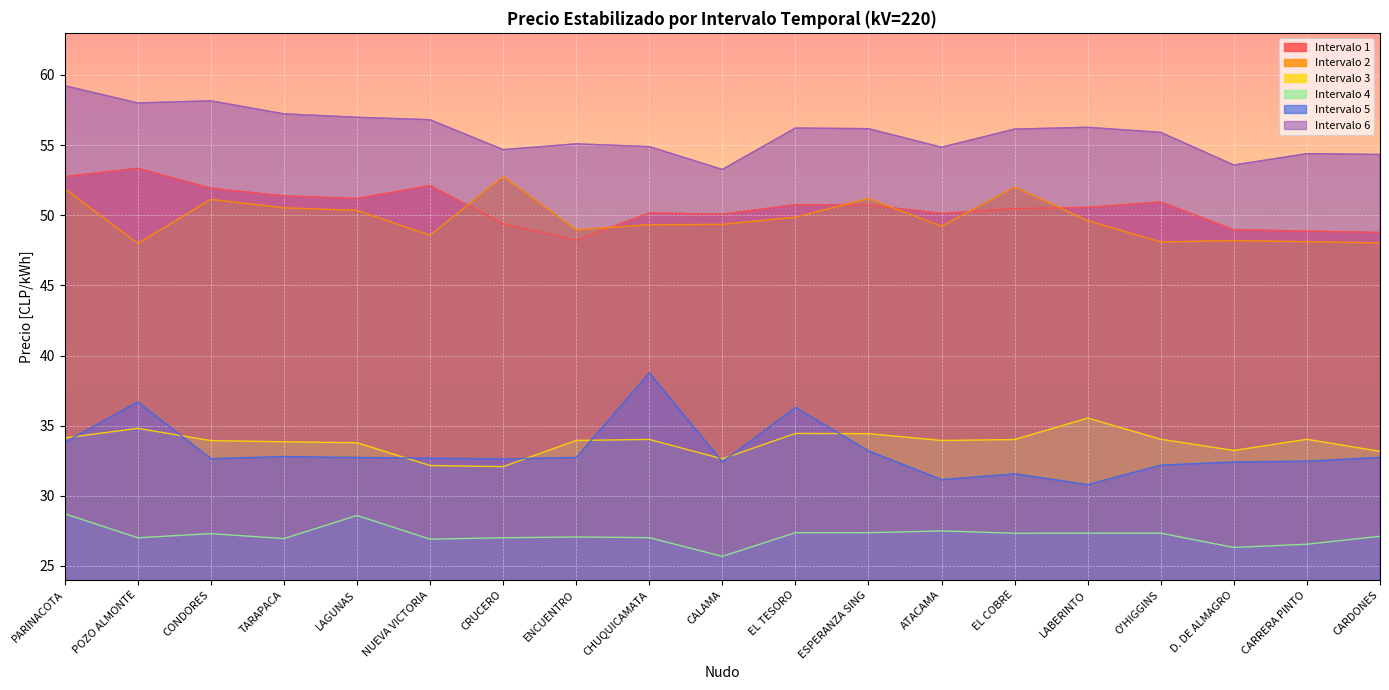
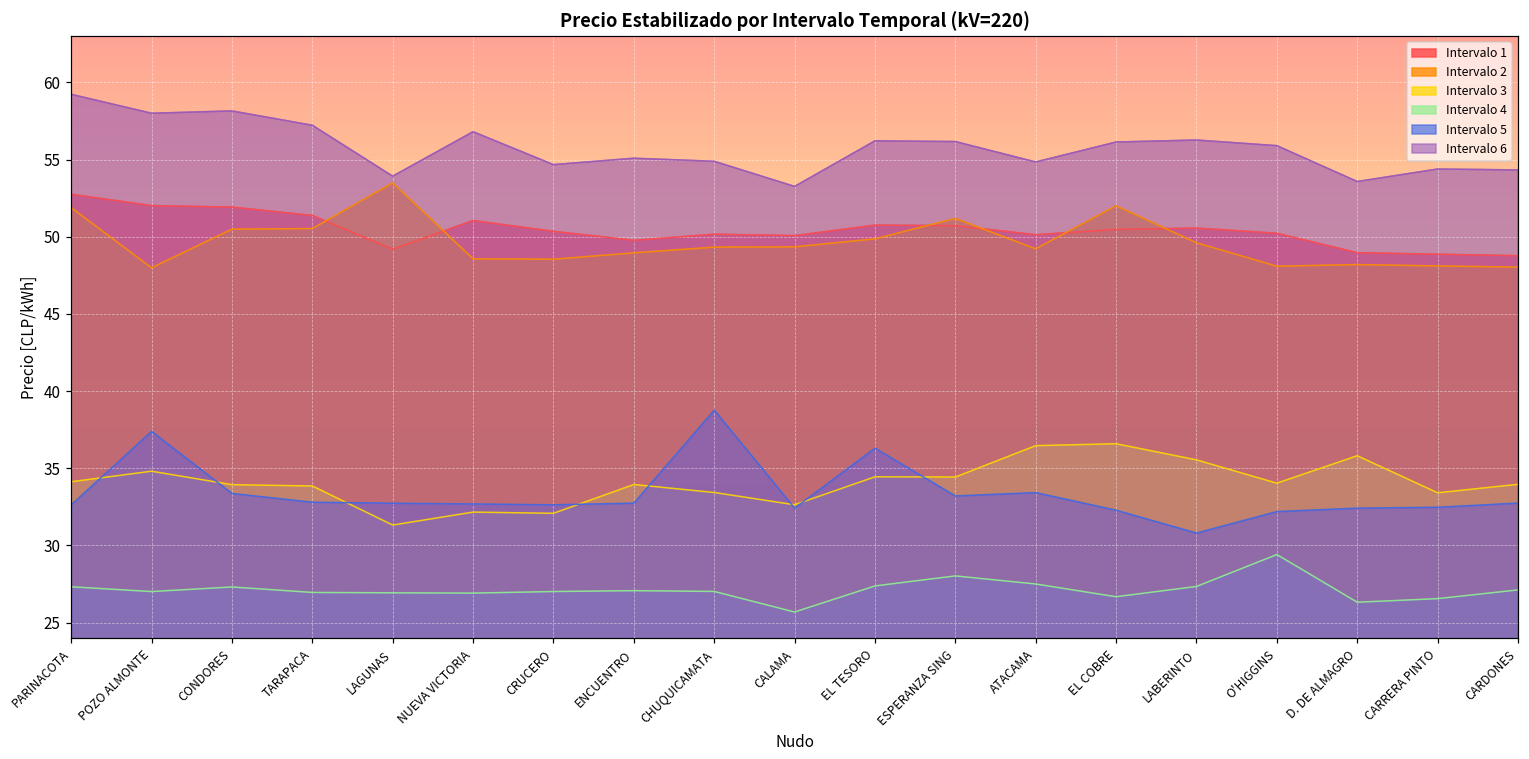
  {
    "Intervalo 1": {
      "PARINACOTA": 52.8,
-     "POZO ALMONTE": 53.3,
+     "POZO ALMONTE": 52.0,
      "CONDORES": 51.9,
      "TARAPACA": 51.4,
-     "LAGUNAS": 51.2,
-     "NUEVA VICTORIA": 52.1,
-     "CRUCERO": 49.4,
-     "ENCUENTRO": 48.2,
+     "LAGUNAS": 49.2,
+     "NUEVA VICTORIA": 51.1,
+     "CRUCERO": 50.4,
+     "ENCUENTRO": 49.8,
      "CHUQUICAMATA": 50.2,
      "CALAMA": 50.1,
      "EL TESORO": 50.8,
      "ESPERANZA SING": 50.7,
      "ATACAMA": 50.1,
      "EL COBRE": 50.5,
      "LABERINTO": 50.6,
-     "O'HIGGINS": 50.9,
+     "O'HIGGINS": 50.2,
      "D. DE ALMAGRO": 49.0,
      "CARRERA PINTO": 48.9,
      "CARDONES": 48.8
    },
    "Intervalo 2": {
      "PARINACOTA": 51.9,
      "POZO ALMONTE": 48.0,
-     "CONDORES": 51.1,
+     "CONDORES": 50.5,
      "TARAPACA": 50.5,
-     "LAGUNAS": 50.3,
+     "LAGUNAS": 53.5,
      "NUEVA VICTORIA": 48.6,
-     "CRUCERO": 52.8,
+     "CRUCERO": 48.5,
      "ENCUENTRO": 49.0,
      "CHUQUICAMATA": 49.3,
      "CALAMA": 49.3,
      "EL TESORO": 49.9,
      "ESPERANZA SING": 51.2,
      "ATACAMA": 49.2,
      "EL COBRE": 52.0,
      "LABERINTO": 49.6,
      "O'HIGGINS": 48.1,
      "D. DE ALMAGRO": 48.2,
      "CARRERA PINTO": 48.1,
      "CARDONES": 48.0
    },
    "Intervalo 3": {
      "PARINACOTA": 34.1,
      "POZO ALMONTE": 34.8,
      "CONDORES": 33.9,
      "TARAPACA": 33.9,
-     "LAGUNAS": 33.8,
+     "LAGUNAS": 31.3,
      "NUEVA VICTORIA": 32.2,
      "CRUCERO": 32.1,
      "ENCUENTRO": 33.9,
-     "CHUQUICAMATA": 34.0,
+     "CHUQUICAMATA": 33.4,
      "CALAMA": 32.6,
      "EL TESORO": 34.4,
      "ESPERANZA SING": 34.4,
-     "ATACAMA": 33.9,
-     "EL COBRE": 34.0,
+     "ATACAMA": 36.5,
+     "EL COBRE": 36.6,
      "LABERINTO": 35.5,
      "O'HIGGINS": 34.0,
-     "D. DE ALMAGRO": 33.2,
-     "CARRERA PINTO": 34.0,
-     "CARDONES": 33.2
+     "D. DE ALMAGRO": 35.8,
+     "CARRERA PINTO": 33.4,
+     "CARDONES": 34.0
    },
    "Intervalo 4": {
-     "PARINACOTA": 28.7,
+     "PARINACOTA": 27.3,
      "POZO ALMONTE": 27.0,
      "CONDORES": 27.3,
      "TARAPACA": 27.0,
-     "LAGUNAS": 28.6,
+     "LAGUNAS": 26.9,
      "NUEVA VICTORIA": 26.9,
      "CRUCERO": 27.0,
      "ENCUENTRO": 27.1,
      "CHUQUICAMATA": 27.0,
      "CALAMA": 25.7,
      "EL TESORO": 27.4,
-     "ESPERANZA SING": 27.4,
+     "ESPERANZA SING": 28.0,
      "ATACAMA": 27.5,
-     "EL COBRE": 27.3,
+     "EL COBRE": 26.7,
      "LABERINTO": 27.3,
-     "O'HIGGINS": 27.3,
+     "O'HIGGINS": 29.4,
      "D. DE ALMAGRO": 26.3,
      "CARRERA PINTO": 26.6,
      "CARDONES": 27.1
    },
    "Intervalo 5": {
-     "PARINACOTA": 33.8,
-     "POZO ALMONTE": 36.7,
-     "CONDORES": 32.7,
+     "PARINACOTA": 32.6,
+     "POZO ALMONTE": 37.4,
+     "CONDORES": 33.4,
      "TARAPACA": 32.8,
      "LAGUNAS": 32.7,
      "NUEVA VICTORIA": 32.7,
      "CRUCERO": 32.6,
      "ENCUENTRO": 32.7,
      "CHUQUICAMATA": 38.8,
      "CALAMA": 32.4,
      "EL TESORO": 36.3,
      "ESPERANZA SING": 33.2,
-     "ATACAMA": 31.2,
-     "EL COBRE": 31.6,
+     "ATACAMA": 33.4,
+     "EL COBRE": 32.3,
      "LABERINTO": 30.8,
      "O'HIGGINS": 32.2,
      "D. DE ALMAGRO": 32.4,
      "CARRERA PINTO": 32.5,
      "CARDONES": 32.7
    },
    "Intervalo 6": {
      "PARINACOTA": 59.2,
      "POZO ALMONTE": 58.0,
      "CONDORES": 58.2,
      "TARAPACA": 57.2,
-     "LAGUNAS": 57.0,
+     "LAGUNAS": 53.9,
      "NUEVA VICTORIA": 56.8,
      "CRUCERO": 54.7,
      "ENCUENTRO": 55.1,
      "CHUQUICAMATA": 54.9,
      "CALAMA": 53.3,
      "EL TESORO": 56.2,
      "ESPERANZA SING": 56.2,
      "ATACAMA": 54.8,
      "EL COBRE": 56.1,
      "LABERINTO": 56.3,
      "O'HIGGINS": 55.9,
      "D. DE ALMAGRO": 53.6,
      "CARRERA PINTO": 54.4,
      "CARDONES": 54.3
    }
  }
